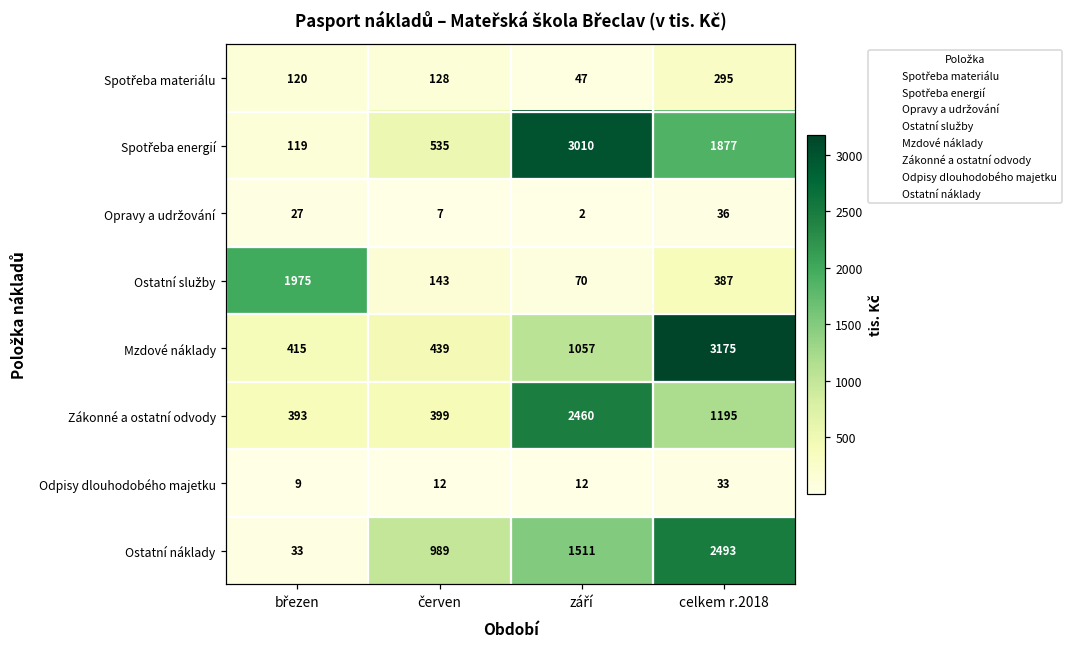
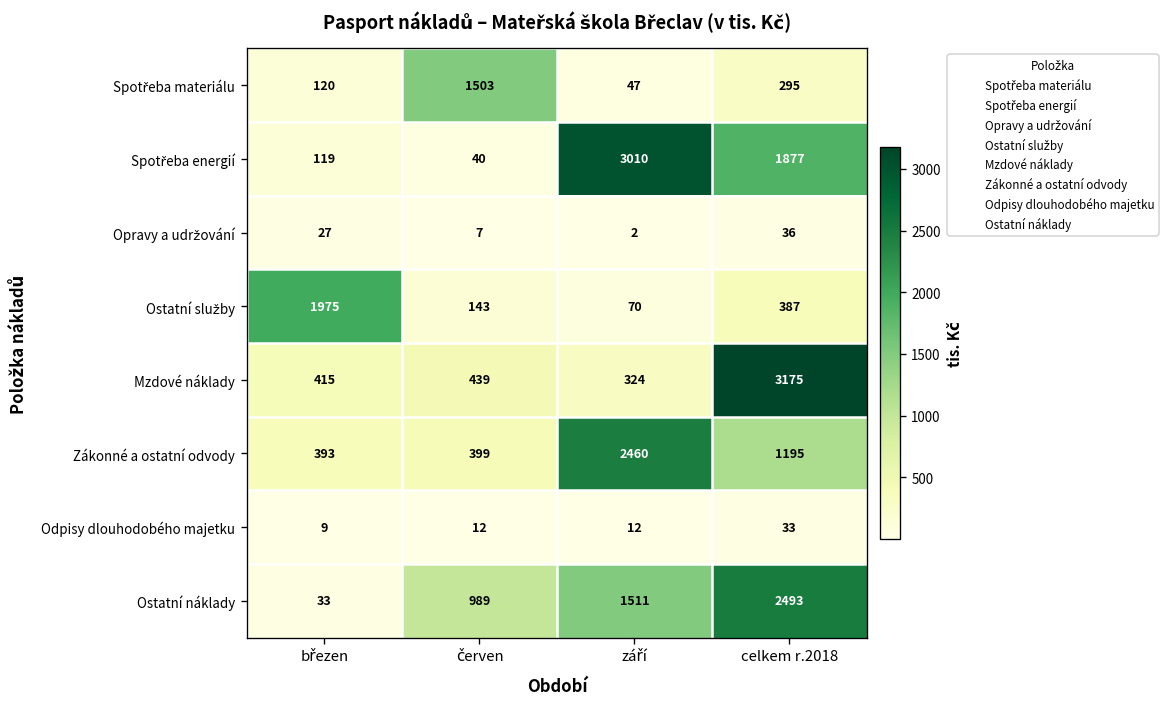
  {
    "Spotřeba materiálu": {
      "březen": 120,
-     "červen": 128,
+     "červen": 1503,
      "září": 47,
      "celkem r.2018": 295
    },
    "Spotřeba energií": {
      "březen": 119,
-     "červen": 535,
+     "červen": 40,
      "září": 3010,
      "celkem r.2018": 1877
    },
    "Opravy a udržování": {
      "březen": 27,
      "červen": 7,
      "září": 2,
      "celkem r.2018": 36
    },
    "Ostatní služby": {
      "březen": 1975,
      "červen": 143,
      "září": 70,
      "celkem r.2018": 387
    },
    "Mzdové náklady": {
      "březen": 415,
      "červen": 439,
-     "září": 1057,
+     "září": 324,
      "celkem r.2018": 3175
    },
    "Zákonné a ostatní odvody": {
      "březen": 393,
      "červen": 399,
      "září": 2460,
      "celkem r.2018": 1195
    },
    "Odpisy dlouhodobého majetku": {
      "březen": 9,
      "červen": 12,
      "září": 12,
      "celkem r.2018": 33
    },
    "Ostatní náklady": {
      "březen": 33,
      "červen": 989,
      "září": 1511,
      "celkem r.2018": 2493
    }
  }
